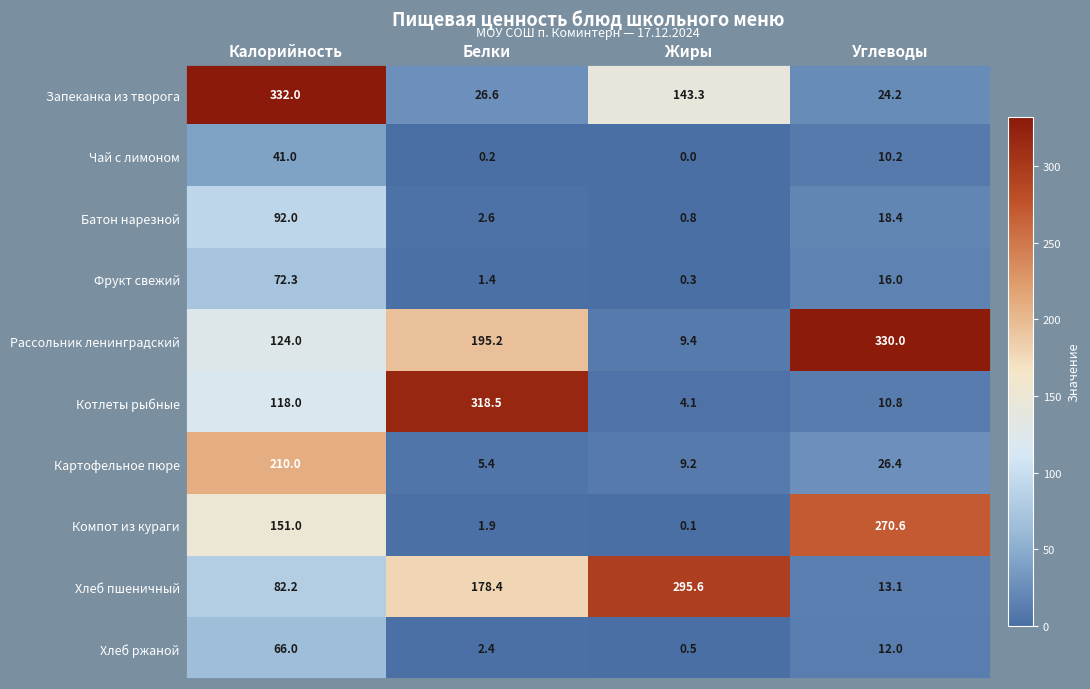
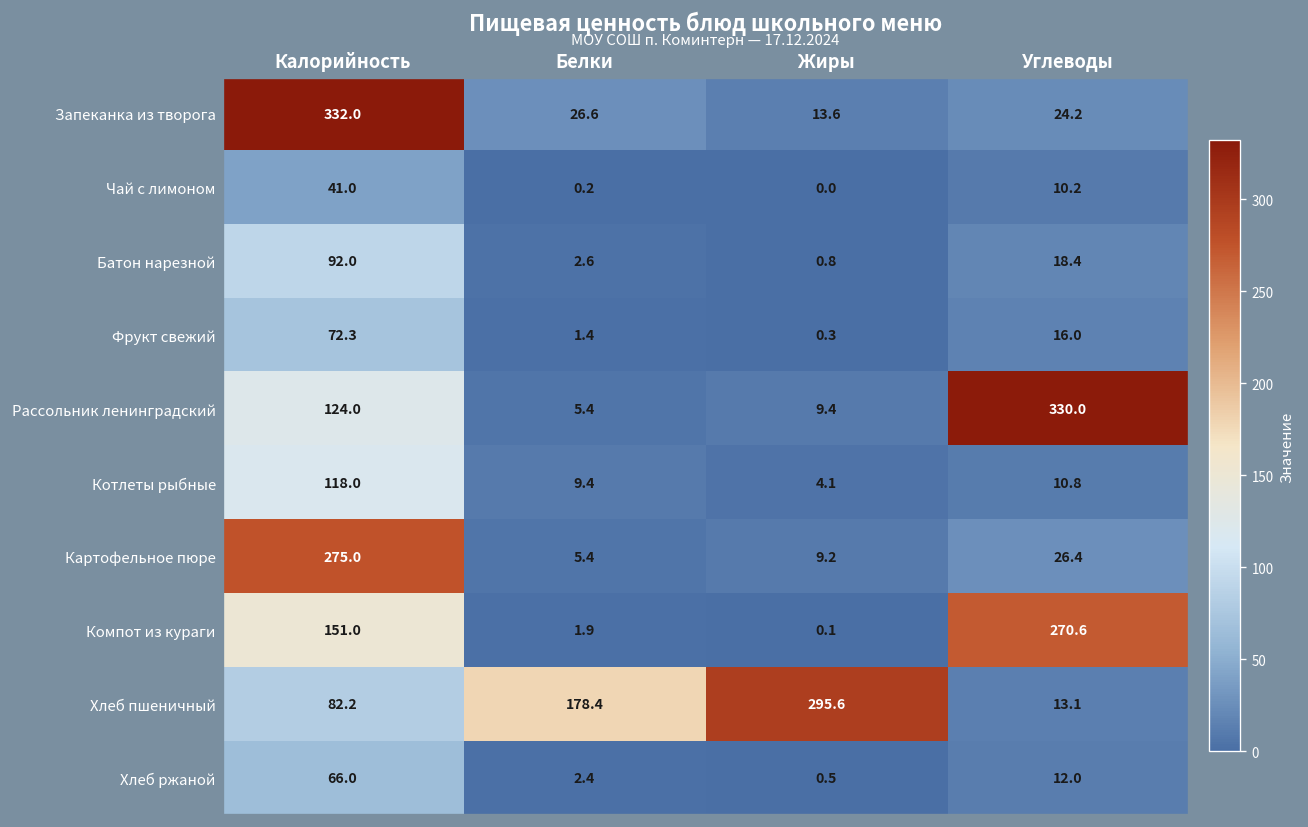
  {
    "Запеканка из творога": {
      "Калорийность": 332.0,
      "Белки": 26.6,
-     "Жиры": 143.3,
+     "Жиры": 13.6,
      "Углеводы": 24.2
    },
    "Чай с лимоном": {
      "Калорийность": 41.0,
      "Белки": 0.2,
      "Жиры": 0.0,
      "Углеводы": 10.2
    },
    "Батон нарезной": {
      "Калорийность": 92.0,
      "Белки": 2.6,
      "Жиры": 0.8,
      "Углеводы": 18.4
    },
    "Фрукт свежий": {
      "Калорийность": 72.3,
      "Белки": 1.4,
      "Жиры": 0.3,
      "Углеводы": 16.0
    },
    "Рассольник ленинградский": {
      "Калорийность": 124.0,
-     "Белки": 195.2,
+     "Белки": 5.4,
      "Жиры": 9.4,
      "Углеводы": 330.0
    },
    "Котлеты рыбные": {
      "Калорийность": 118.0,
-     "Белки": 318.5,
+     "Белки": 9.4,
      "Жиры": 4.1,
      "Углеводы": 10.8
    },
    "Картофельное пюре": {
-     "Калорийность": 210.0,
+     "Калорийность": 275.0,
      "Белки": 5.4,
      "Жиры": 9.2,
      "Углеводы": 26.4
    },
    "Компот из кураги": {
      "Калорийность": 151.0,
      "Белки": 1.9,
      "Жиры": 0.1,
      "Углеводы": 270.6
    },
    "Хлеб пшеничный": {
      "Калорийность": 82.2,
      "Белки": 178.4,
      "Жиры": 295.6,
      "Углеводы": 13.1
    },
    "Хлеб ржаной": {
      "Калорийность": 66.0,
      "Белки": 2.4,
      "Жиры": 0.5,
      "Углеводы": 12.0
    }
  }
